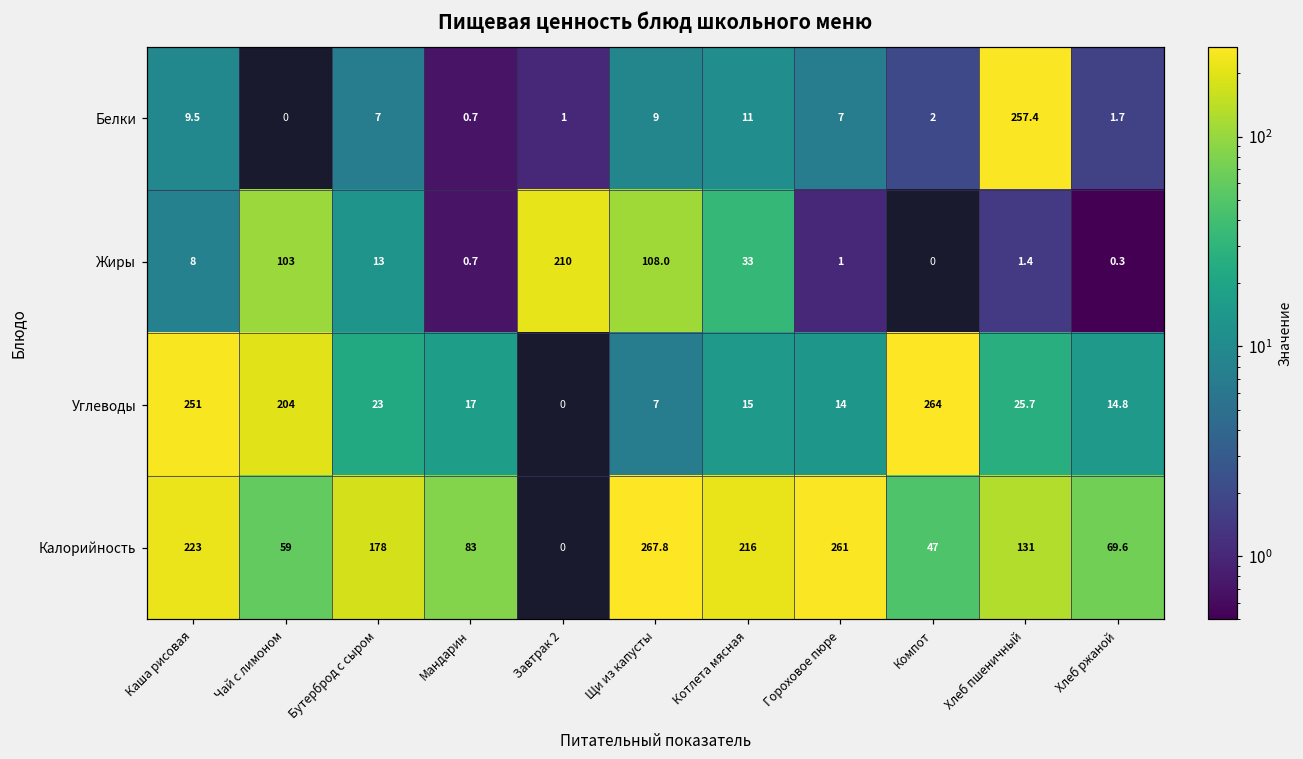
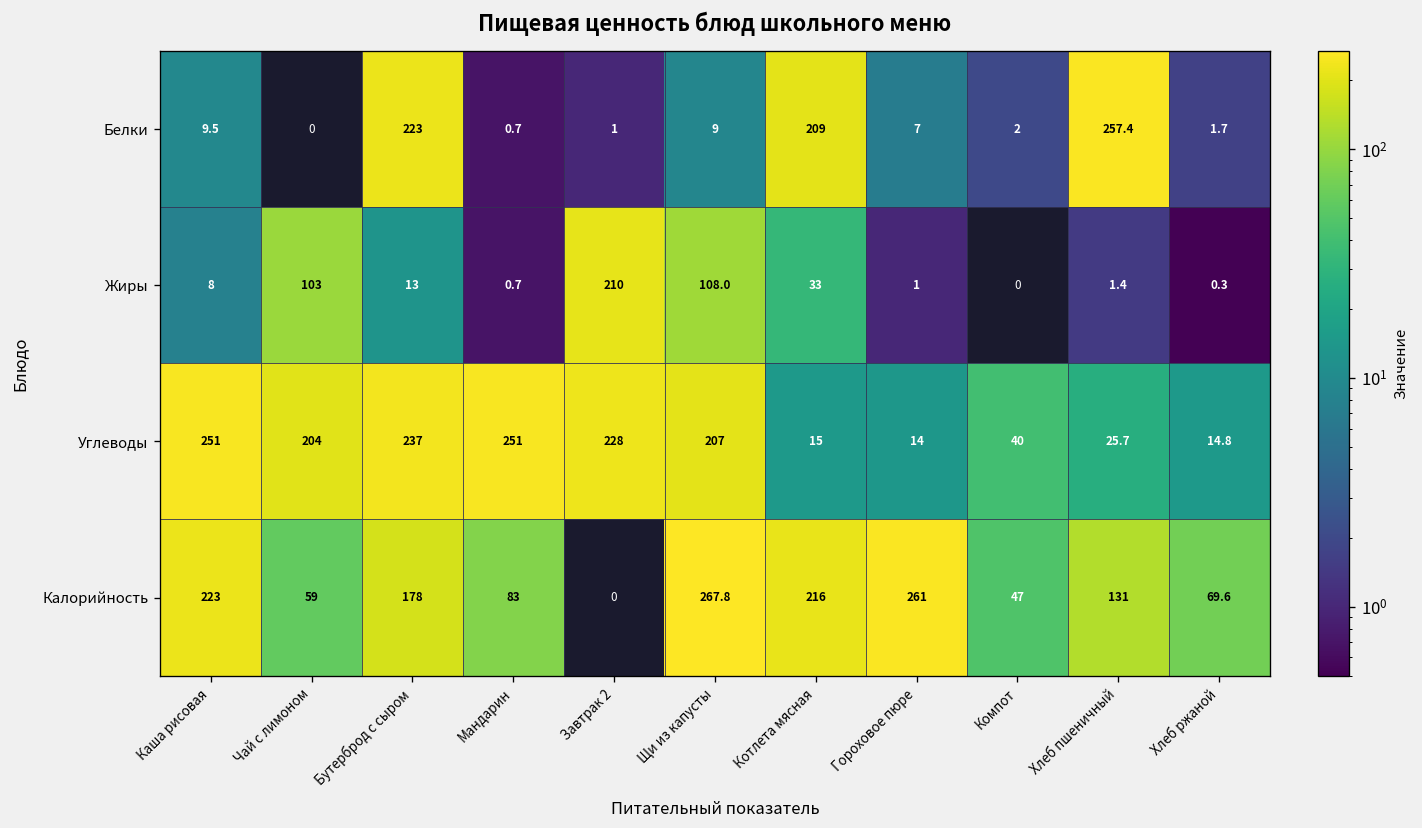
  {
    "Белки": {
      "Каша рисовая": 9.5,
      "Чай с лимоном": 0,
-     "Бутерброд с сыром": 7,
+     "Бутерброд с сыром": 223,
      "Мандарин": 0.7,
      "Завтрак 2": 1,
      "Щи из капусты": 9,
-     "Котлета мясная": 11,
+     "Котлета мясная": 209,
      "Гороховое пюре": 7,
      "Компот": 2,
      "Хлеб пшеничный": 257.4,
      "Хлеб ржаной": 1.7
    },
    "Жиры": {
      "Каша рисовая": 8,
      "Чай с лимоном": 103,
      "Бутерброд с сыром": 13,
      "Мандарин": 0.7,
      "Завтрак 2": 210,
      "Щи из капусты": 108.0,
      "Котлета мясная": 33,
      "Гороховое пюре": 1,
      "Компот": 0,
      "Хлеб пшеничный": 1.4,
      "Хлеб ржаной": 0.3
    },
    "Углеводы": {
      "Каша рисовая": 251,
      "Чай с лимоном": 204,
-     "Бутерброд с сыром": 23,
-     "Мандарин": 17,
-     "Завтрак 2": 0,
-     "Щи из капусты": 7,
+     "Бутерброд с сыром": 237,
+     "Мандарин": 251,
+     "Завтрак 2": 228,
+     "Щи из капусты": 207,
      "Котлета мясная": 15,
      "Гороховое пюре": 14,
-     "Компот": 264,
+     "Компот": 40,
      "Хлеб пшеничный": 25.7,
      "Хлеб ржаной": 14.8
    },
    "Калорийность": {
      "Каша рисовая": 223,
      "Чай с лимоном": 59,
      "Бутерброд с сыром": 178,
      "Мандарин": 83,
      "Завтрак 2": 0,
      "Щи из капусты": 267.8,
      "Котлета мясная": 216,
      "Гороховое пюре": 261,
      "Компот": 47,
      "Хлеб пшеничный": 131,
      "Хлеб ржаной": 69.6
    }
  }
